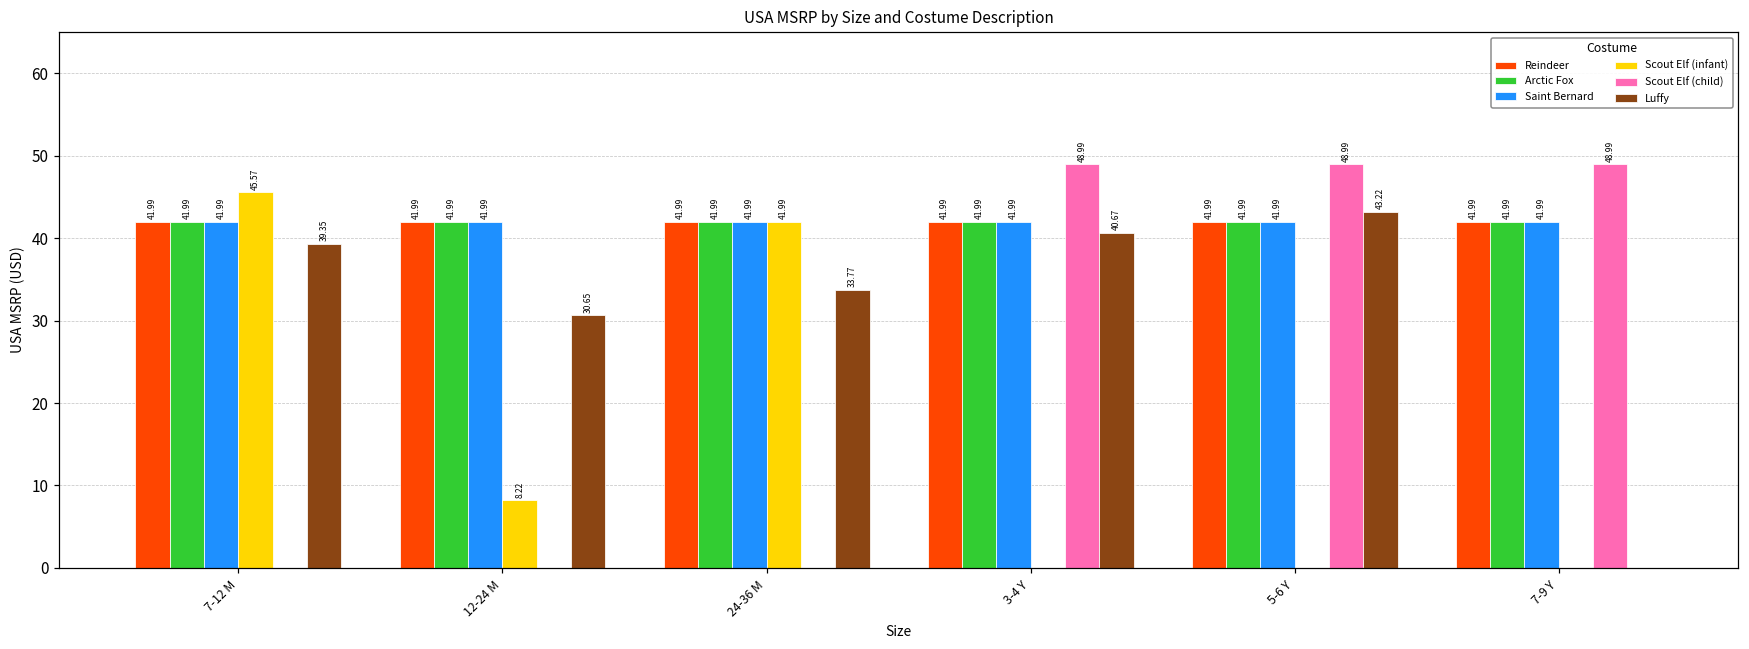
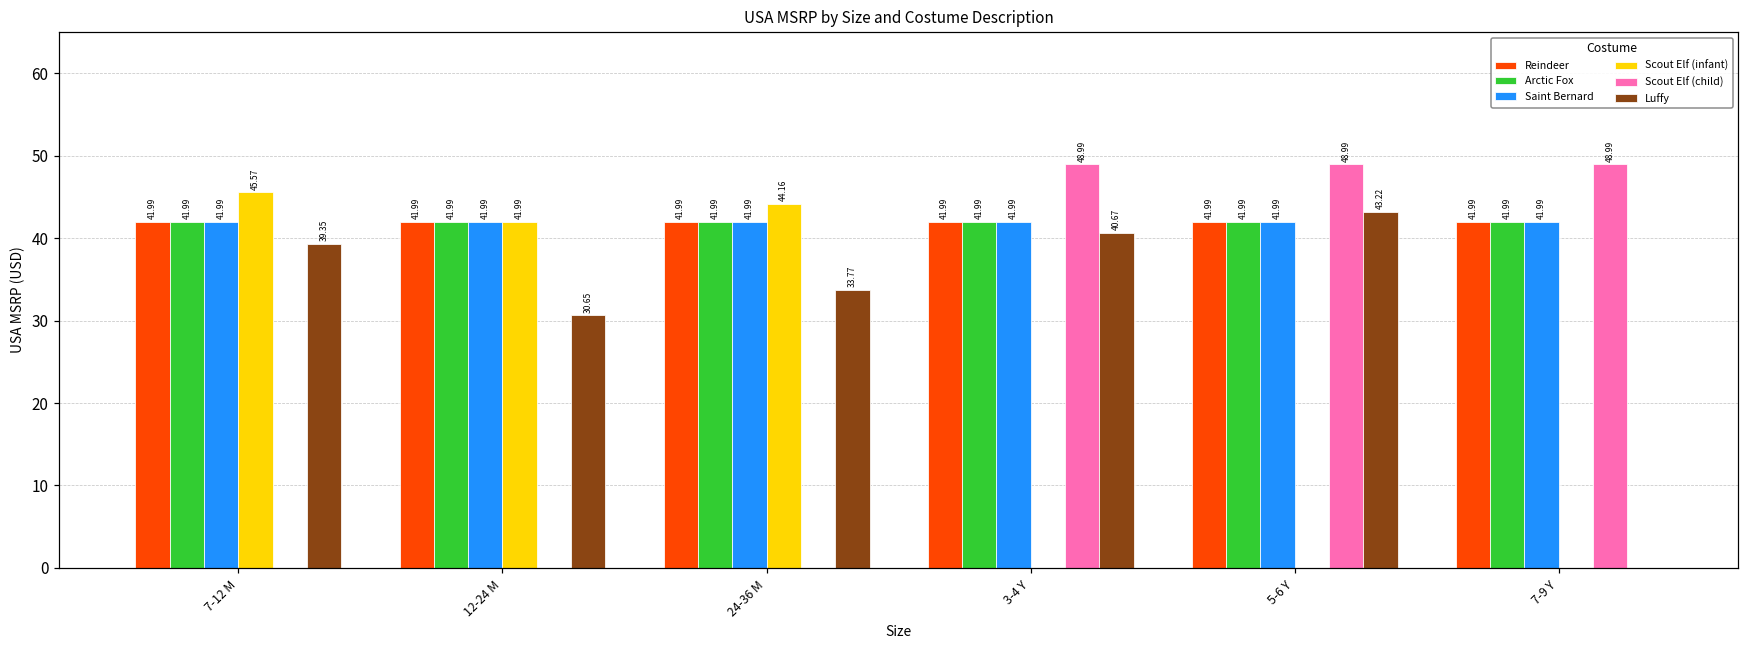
  {
    "Reindeer": {
      "7-12 M": 41.99,
      "12-24 M": 41.99,
      "24-36 M": 41.99,
      "3-4 Y": 41.99,
      "5-6 Y": 41.99,
      "7-9 Y": 41.99
    },
    "Arctic Fox": {
      "7-12 M": 41.99,
      "12-24 M": 41.99,
      "24-36 M": 41.99,
      "3-4 Y": 41.99,
      "5-6 Y": 41.99,
      "7-9 Y": 41.99
    },
    "Saint Bernard": {
      "7-12 M": 41.99,
      "12-24 M": 41.99,
      "24-36 M": 41.99,
      "3-4 Y": 41.99,
      "5-6 Y": 41.99,
      "7-9 Y": 41.99
    },
    "Scout Elf (infant)": {
      "7-12 M": 45.57,
-     "12-24 M": 8.22,
-     "24-36 M": 41.99
+     "12-24 M": 41.99,
+     "24-36 M": 44.16
    },
    "Scout Elf (child)": {
      "3-4 Y": 48.99,
      "5-6 Y": 48.99,
      "7-9 Y": 48.99
    },
    "Luffy": {
      "7-12 M": 39.35,
      "12-24 M": 30.65,
      "24-36 M": 33.77,
      "3-4 Y": 40.67,
      "5-6 Y": 43.22
    }
  }
